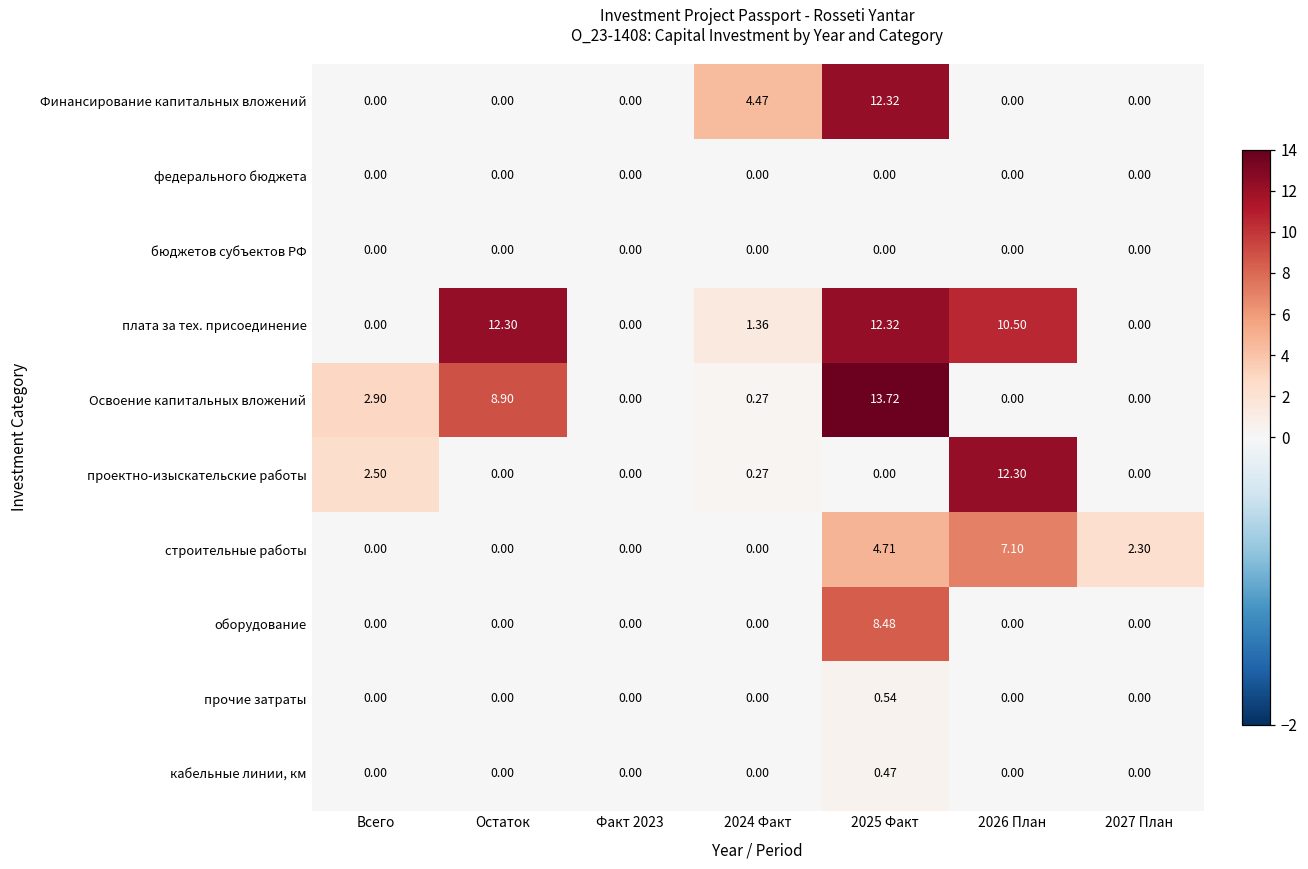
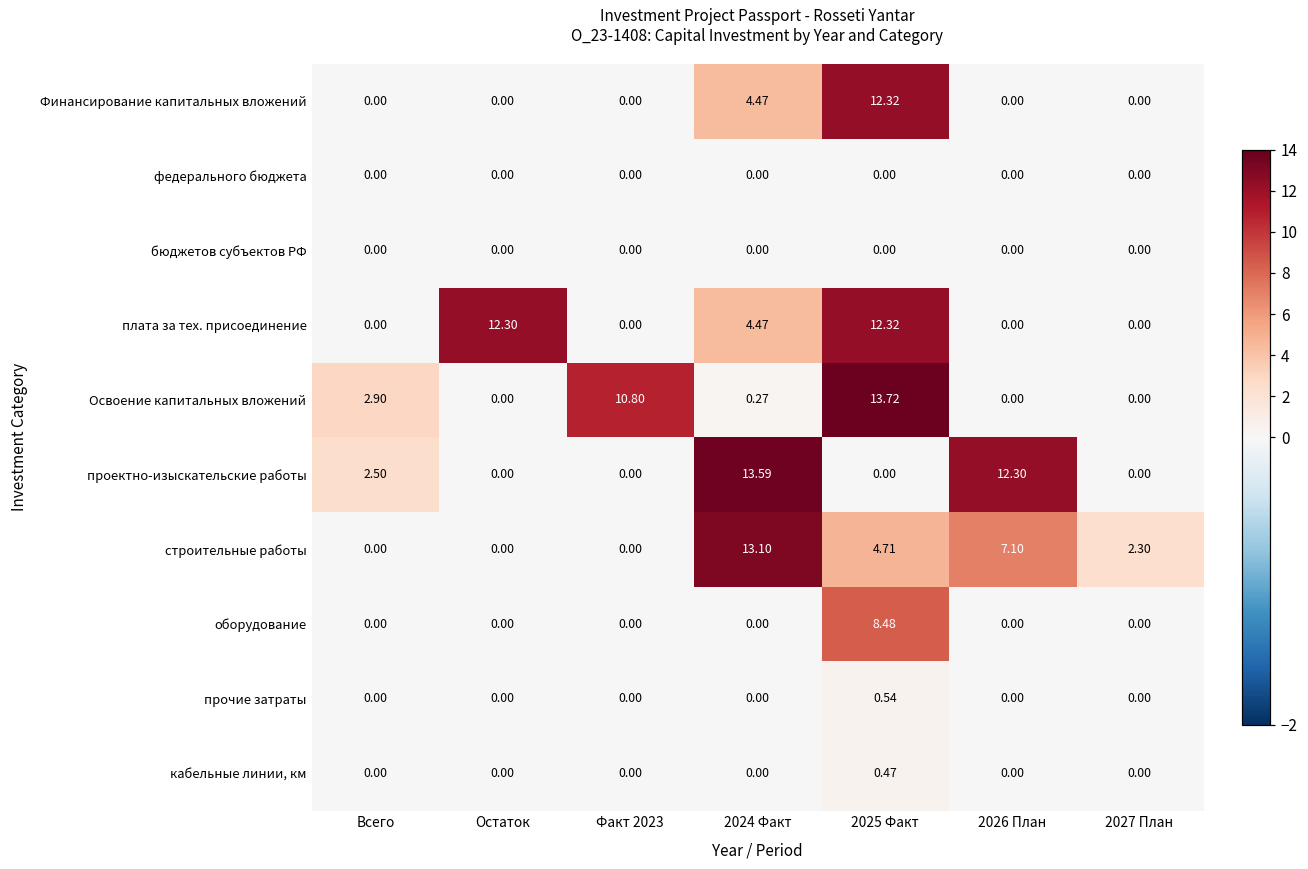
  {
    "Финансирование капитальных вложений": {
      "Всего": 0.00,
      "Остаток": 0.00,
      "Факт 2023": 0.00,
      "2024 Факт": 4.47,
      "2025 Факт": 12.32,
      "2026 План": 0.00,
      "2027 План": 0.00
    },
    "федерального бюджета": {
      "Всего": 0.00,
      "Остаток": 0.00,
      "Факт 2023": 0.00,
      "2024 Факт": 0.00,
      "2025 Факт": 0.00,
      "2026 План": 0.00,
      "2027 План": 0.00
    },
    "бюджетов субъектов РФ": {
      "Всего": 0.00,
      "Остаток": 0.00,
      "Факт 2023": 0.00,
      "2024 Факт": 0.00,
      "2025 Факт": 0.00,
      "2026 План": 0.00,
      "2027 План": 0.00
    },
    "плата за тех. присоединение": {
      "Всего": 0.00,
      "Остаток": 12.30,
      "Факт 2023": 0.00,
-     "2024 Факт": 1.36,
+     "2024 Факт": 4.47,
      "2025 Факт": 12.32,
-     "2026 План": 10.50,
+     "2026 План": 0.00,
      "2027 План": 0.00
    },
    "Освоение капитальных вложений": {
      "Всего": 2.90,
-     "Остаток": 8.90,
-     "Факт 2023": 0.00,
+     "Остаток": 0.00,
+     "Факт 2023": 10.80,
      "2024 Факт": 0.27,
      "2025 Факт": 13.72,
      "2026 План": 0.00,
      "2027 План": 0.00
    },
    "проектно-изыскательские работы": {
      "Всего": 2.50,
      "Остаток": 0.00,
      "Факт 2023": 0.00,
-     "2024 Факт": 0.27,
+     "2024 Факт": 13.59,
      "2025 Факт": 0.00,
      "2026 План": 12.30,
      "2027 План": 0.00
    },
    "строительные работы": {
      "Всего": 0.00,
      "Остаток": 0.00,
      "Факт 2023": 0.00,
-     "2024 Факт": 0.00,
+     "2024 Факт": 13.10,
      "2025 Факт": 4.71,
      "2026 План": 7.10,
      "2027 План": 2.30
    },
    "оборудование": {
      "Всего": 0.00,
      "Остаток": 0.00,
      "Факт 2023": 0.00,
      "2024 Факт": 0.00,
      "2025 Факт": 8.48,
      "2026 План": 0.00,
      "2027 План": 0.00
    },
    "прочие затраты": {
      "Всего": 0.00,
      "Остаток": 0.00,
      "Факт 2023": 0.00,
      "2024 Факт": 0.00,
      "2025 Факт": 0.54,
      "2026 План": 0.00,
      "2027 План": 0.00
    },
    "кабельные линии, км": {
      "Всего": 0.00,
      "Остаток": 0.00,
      "Факт 2023": 0.00,
      "2024 Факт": 0.00,
      "2025 Факт": 0.47,
      "2026 План": 0.00,
      "2027 План": 0.00
    }
  }
